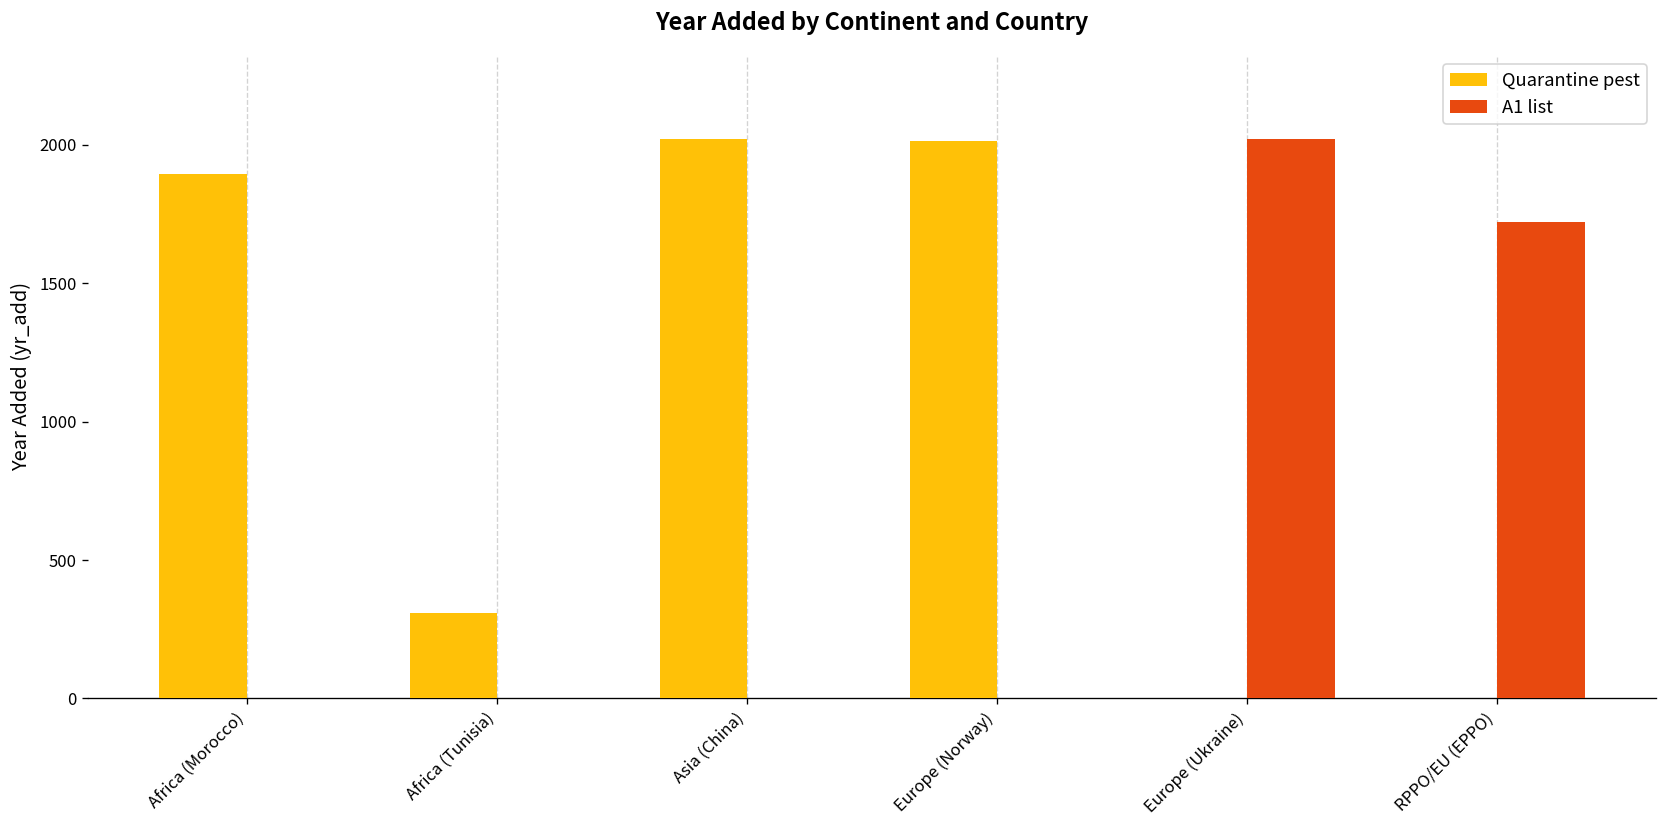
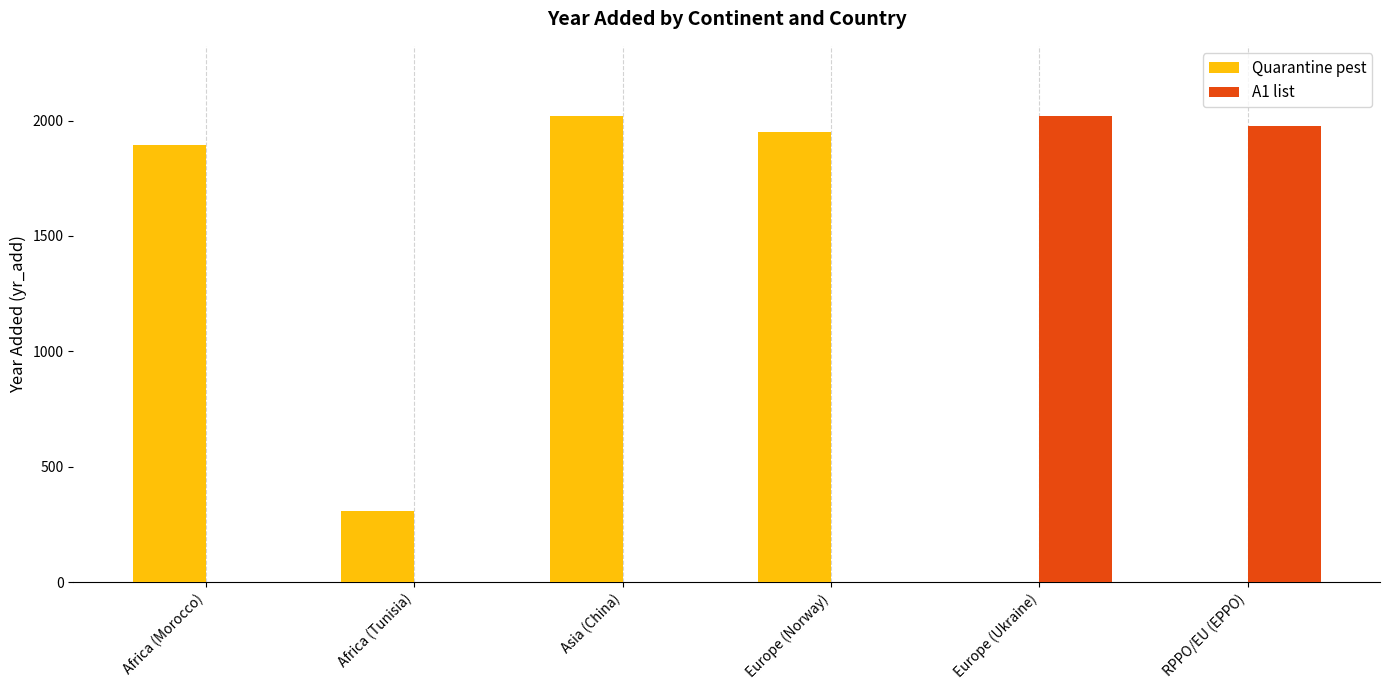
  {
    "Quarantine pest": {
      "Africa (Morocco)": 1900,
      "Africa (Tunisia)": 310,
      "Asia (China)": 2020,
-     "Europe (Norway)": 2010,
+     "Europe (Norway)": 1950,
      "Europe (Ukraine)": 0,
      "RPPO/EU (EPPO)": 0
    },
    "A1 list": {
      "Africa (Morocco)": 0,
      "Africa (Tunisia)": 0,
      "Asia (China)": 0,
      "Europe (Norway)": 0,
      "Europe (Ukraine)": 2020,
-     "RPPO/EU (EPPO)": 1720
+     "RPPO/EU (EPPO)": 1980
    }
  }
